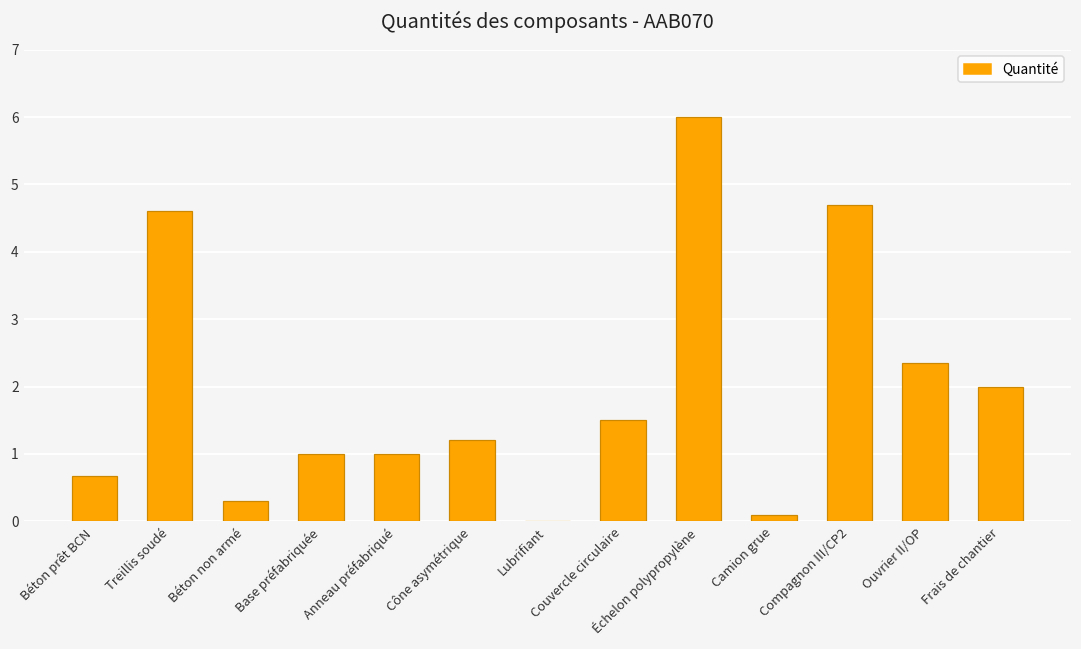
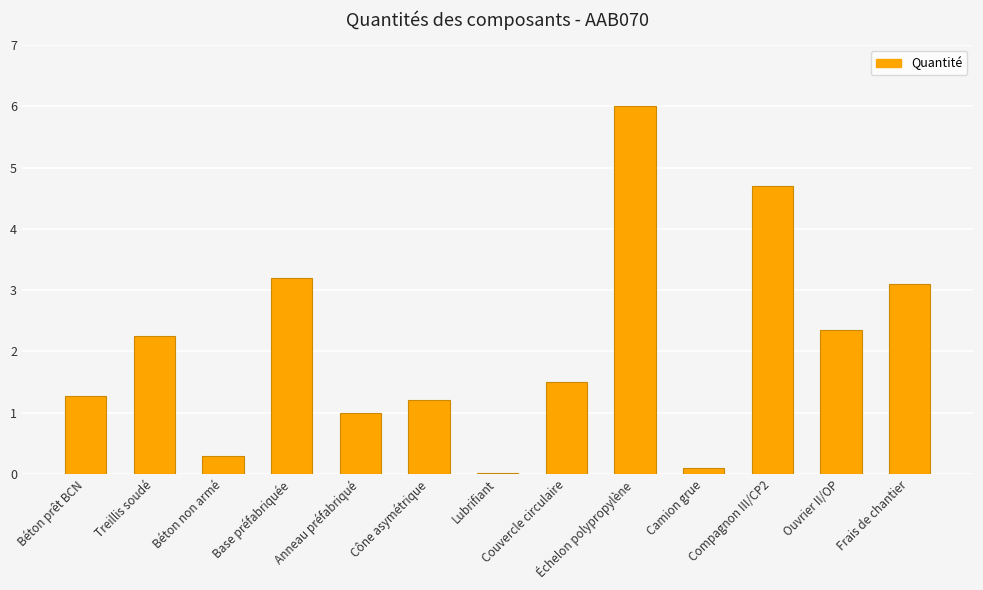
  {
-   "Béton prêt BCN": 0.7,
-   "Treillis soudé": 4.6,
+   "Béton prêt BCN": 1.3,
+   "Treillis soudé": 2.3,
    "Béton non armé": 0.3,
-   "Base préfabriquée": 1.0,
+   "Base préfabriquée": 3.2,
    "Anneau préfabriqué": 1.0,
    "Cône asymétrique": 1.2,
    "Couvercle circulaire": 1.5,
    "Échelon polypropylène": 6.0,
    "Camion grue": 0.1,
    "Compagnon III/CP2": 4.7,
    "Ouvrier II/OP": 2.4,
-   "Frais de chantier": 2.0
+   "Frais de chantier": 3.1
  }
